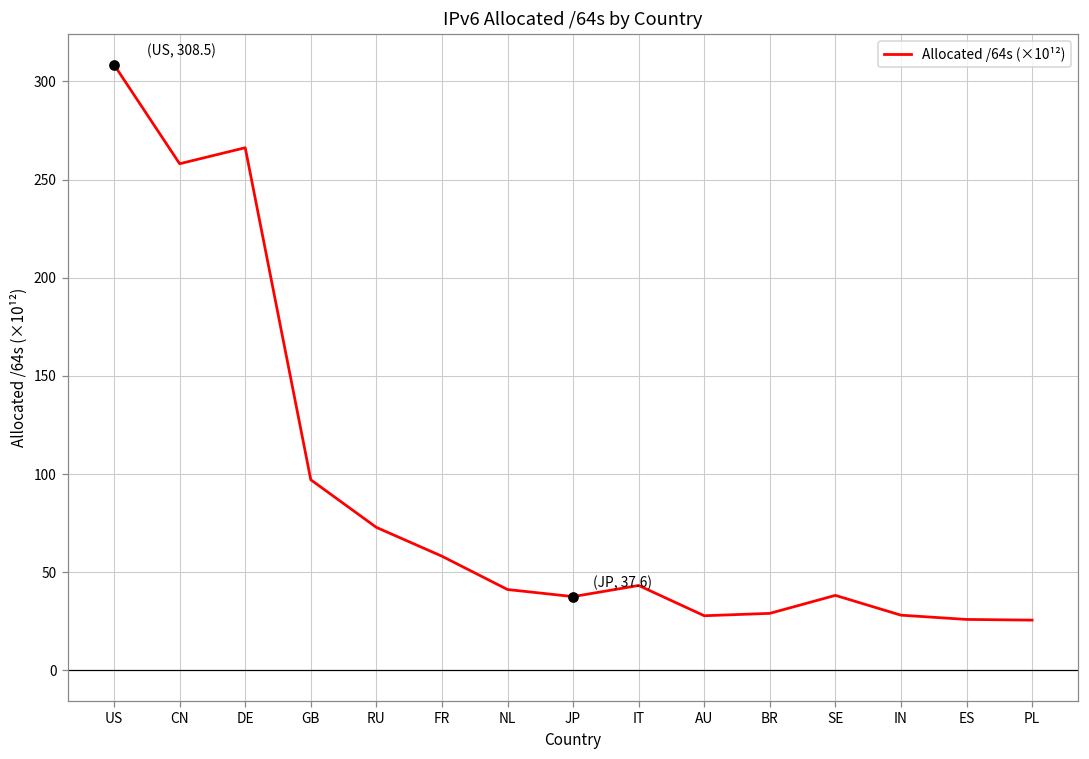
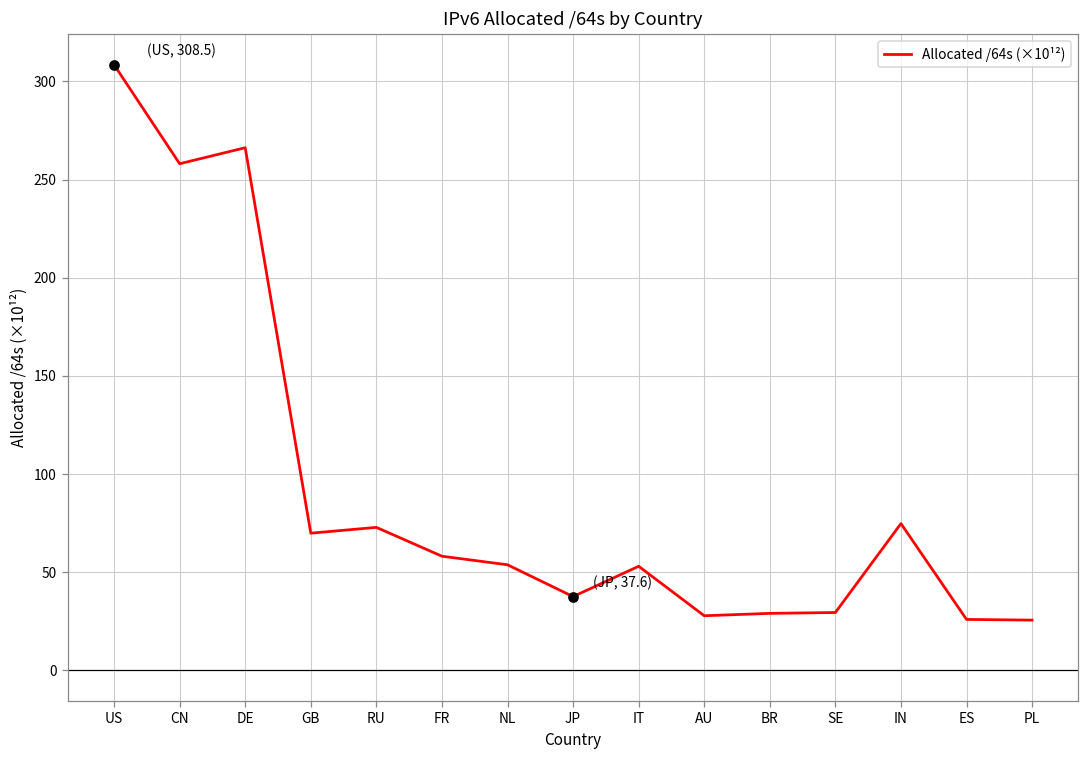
  {
    "Allocated /64s (×10¹²)": {
      "CN": 258,
      "DE": 266,
-     "GB": 97,
+     "GB": 70,
      "RU": 73,
      "FR": 58,
-     "NL": 41,
-     "IT": 43,
+     "NL": 54,
+     "IT": 53,
      "AU": 28,
      "BR": 29,
-     "SE": 38,
-     "IN": 28,
+     "SE": 30,
+     "IN": 75,
      "ES": 26,
      "PL": 26
    }
  }
